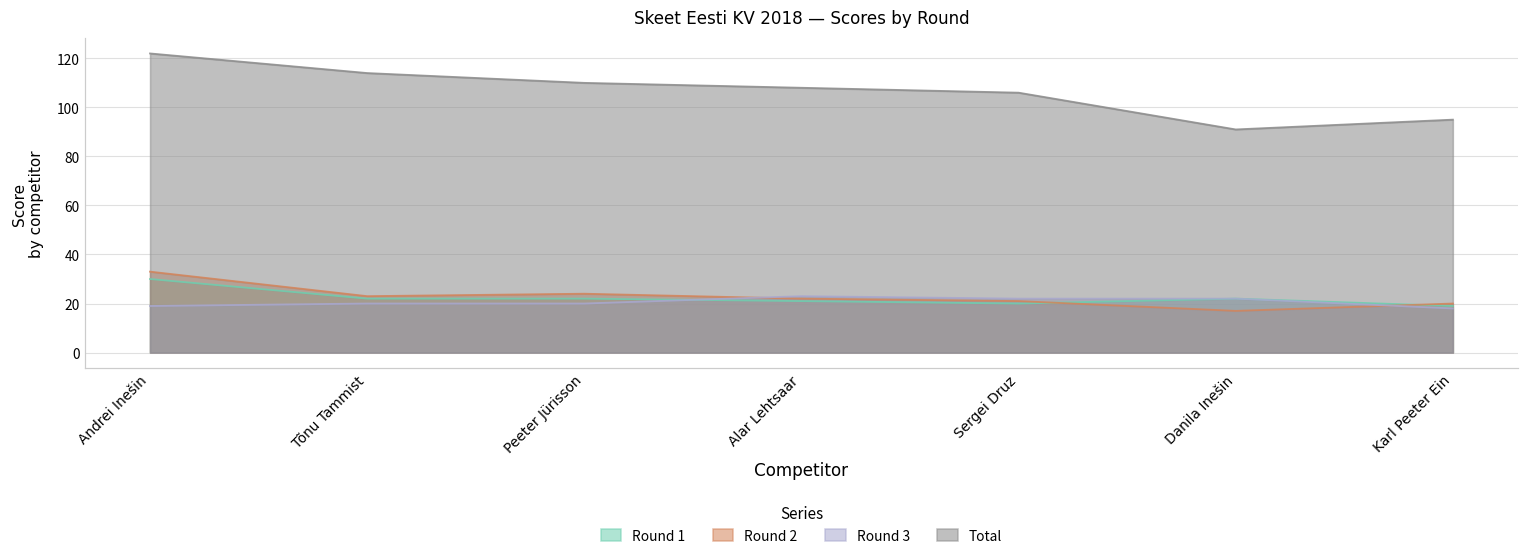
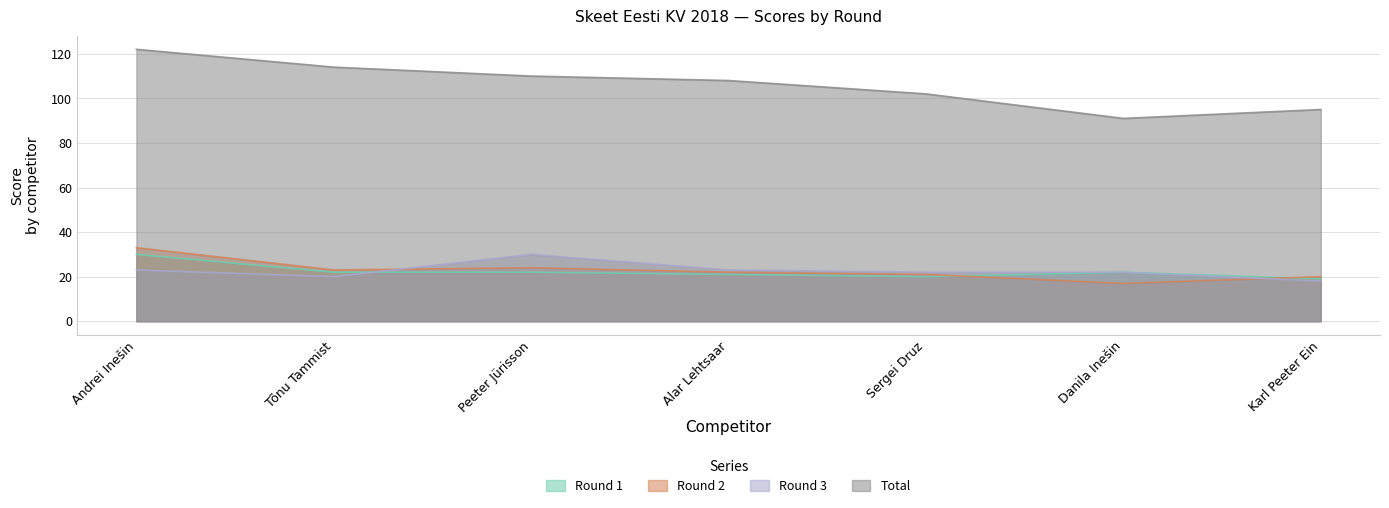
  {
    "Round 1": {
      "Andrei Inešin": 30,
      "Peeter Jürisson": 22
    },
    "Round 2": {
      "Andrei Inešin": 33,
      "Peeter Jürisson": 24,
      "Danila Inešin": 17
    },
    "Round 3": {
-     "Andrei Inešin": 19,
+     "Andrei Inešin": 23,
      "Tõnu Tammist": 20,
-     "Peeter Jürisson": 20
+     "Peeter Jürisson": 30
    },
    "Total": {
      "Andrei Inešin": 122,
      "Tõnu Tammist": 114,
      "Peeter Jürisson": 110,
      "Alar Lehtsaar": 108,
-     "Sergei Druz": 106,
+     "Sergei Druz": 102,
      "Danila Inešin": 91,
      "Karl Peeter Ein": 95
    }
  }
